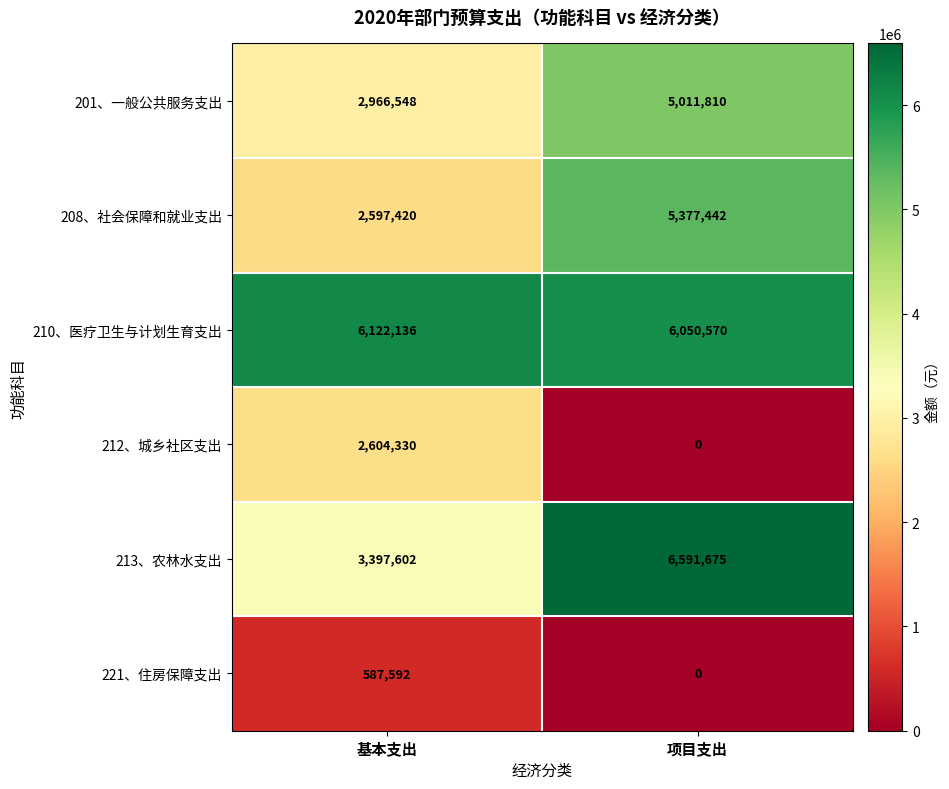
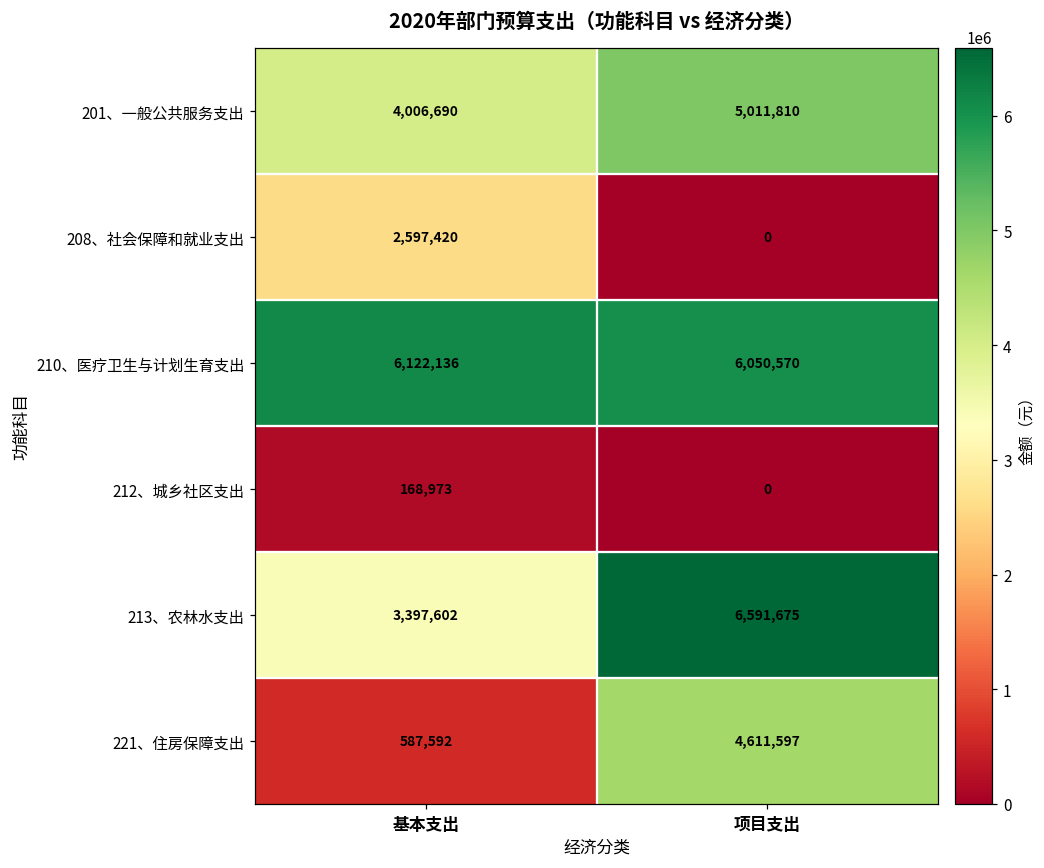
  {
    "201、一般公共服务支出": {
-     "基本支出": "2,966,548",
+     "基本支出": "4,006,690",
      "项目支出": "5,011,810"
    },
    "208、社会保障和就业支出": {
      "基本支出": "2,597,420",
-     "项目支出": "5,377,442"
+     "项目支出": "0"
    },
    "210、医疗卫生与计划生育支出": {
      "基本支出": "6,122,136",
      "项目支出": "6,050,570"
    },
    "212、城乡社区支出": {
-     "基本支出": "2,604,330",
+     "基本支出": "168,973",
      "项目支出": "0"
    },
    "213、农林水支出": {
      "基本支出": "3,397,602",
      "项目支出": "6,591,675"
    },
    "221、住房保障支出": {
      "基本支出": "587,592",
-     "项目支出": "0"
+     "项目支出": "4,611,597"
    }
  }
